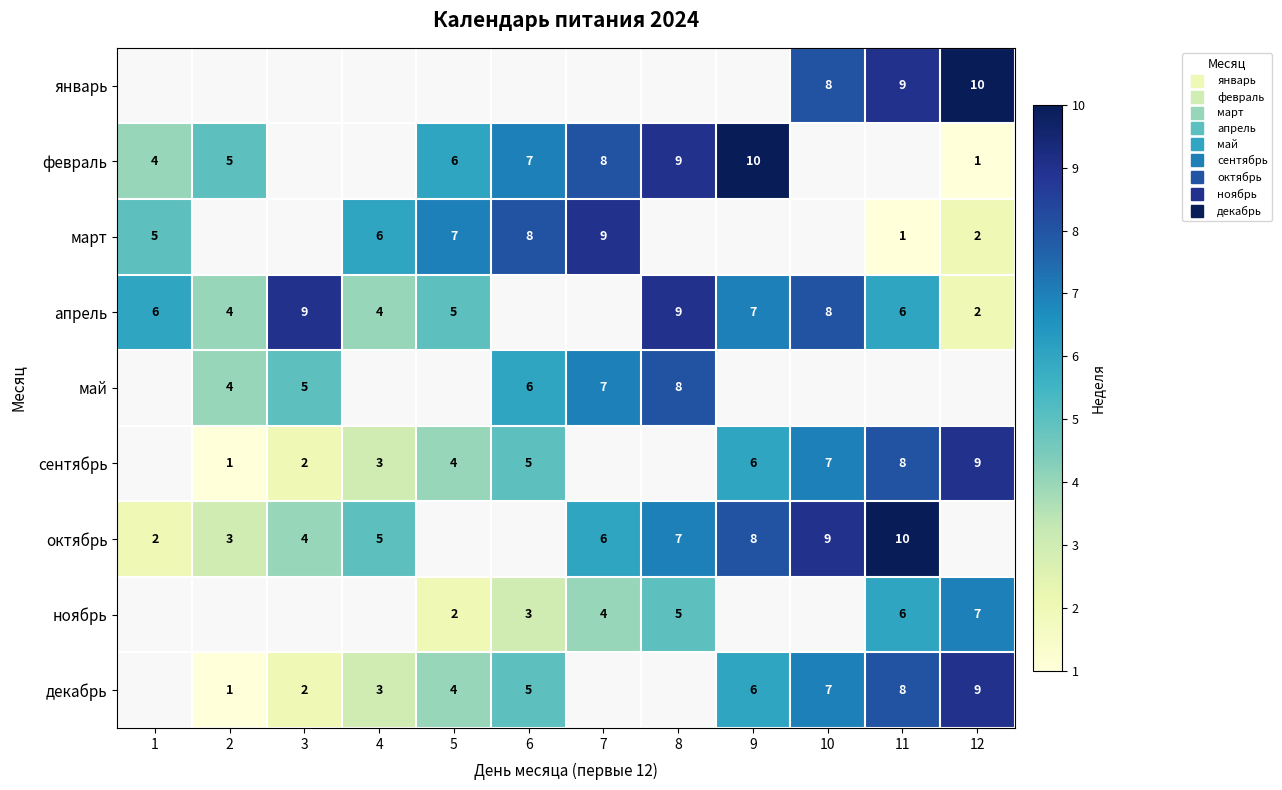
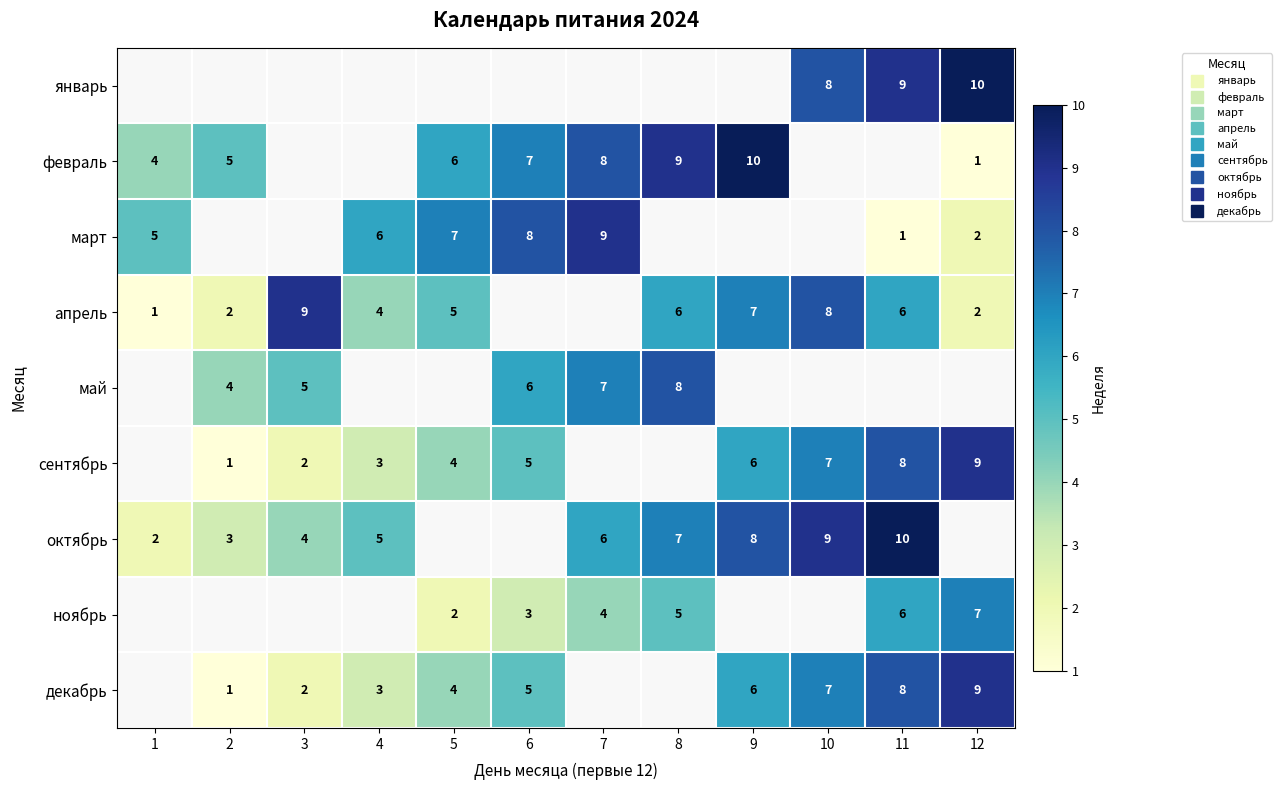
  {
    "январь": {
      "10": 8,
      "11": 9,
      "12": 10
    },
    "февраль": {
      "1": 4,
      "2": 5,
      "5": 6,
      "6": 7,
      "7": 8,
      "8": 9,
      "9": 10,
      "12": 1
    },
    "март": {
      "1": 5,
      "4": 6,
      "5": 7,
      "6": 8,
      "7": 9,
      "11": 1,
      "12": 2
    },
    "апрель": {
-     "1": 6,
-     "2": 4,
+     "1": 1,
+     "2": 2,
      "3": 9,
      "4": 4,
      "5": 5,
-     "8": 9,
+     "8": 6,
      "9": 7,
      "10": 8,
      "11": 6,
      "12": 2
    },
    "май": {
      "2": 4,
      "3": 5,
      "6": 6,
      "7": 7,
      "8": 8
    },
    "сентябрь": {
      "2": 1,
      "3": 2,
      "4": 3,
      "5": 4,
      "6": 5,
      "9": 6,
      "10": 7,
      "11": 8,
      "12": 9
    },
    "октябрь": {
      "1": 2,
      "2": 3,
      "3": 4,
      "4": 5,
      "7": 6,
      "8": 7,
      "9": 8,
      "10": 9,
      "11": 10
    },
    "ноябрь": {
      "5": 2,
      "6": 3,
      "7": 4,
      "8": 5,
      "11": 6,
      "12": 7
    },
    "декабрь": {
      "2": 1,
      "3": 2,
      "4": 3,
      "5": 4,
      "6": 5,
      "9": 6,
      "10": 7,
      "11": 8,
      "12": 9
    }
  }
